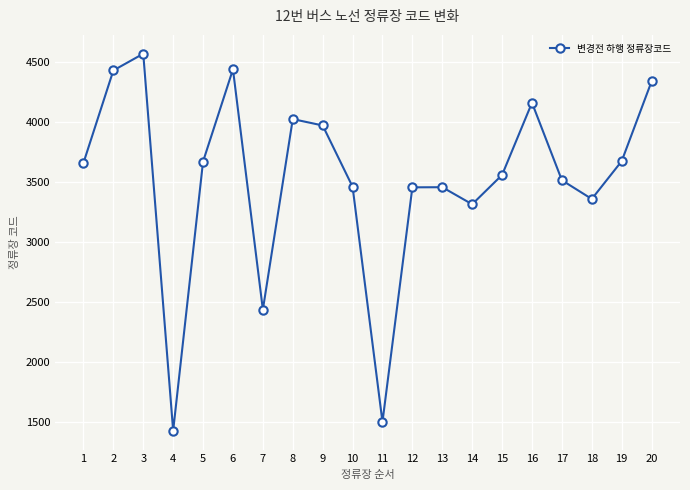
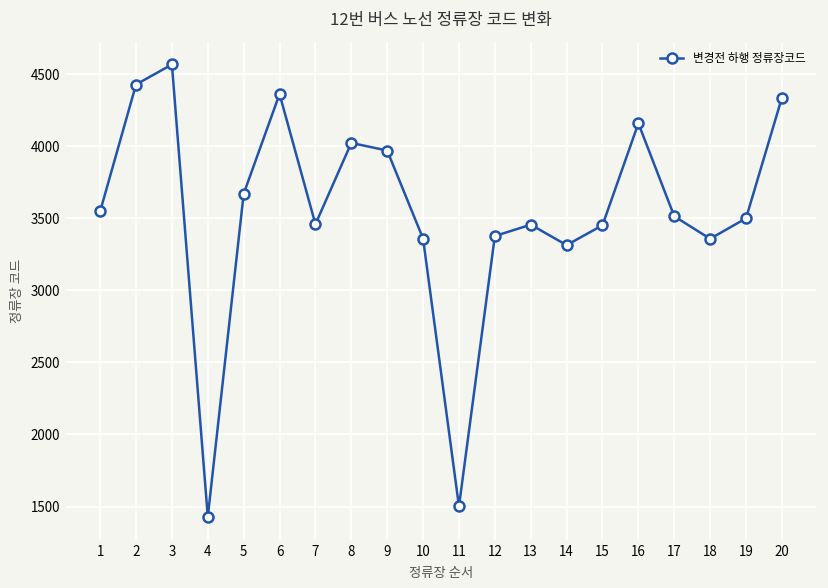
  {
-   "1": 3660,
+   "1": 3550,
    "2": 4430,
    "3": 4570,
    "4": 1430,
    "5": 3670,
-   "6": 4440,
-   "7": 2440,
+   "6": 4360,
+   "7": 3460,
    "8": 4020,
    "9": 3970,
-   "10": 3460,
+   "10": 3360,
    "11": 1500,
-   "12": 3450,
+   "12": 3380,
    "13": 3460,
    "14": 3310,
-   "15": 3560,
+   "15": 3450,
    "16": 4160,
    "17": 3510,
    "18": 3360,
-   "19": 3670,
+   "19": 3500,
    "20": 4340
  }
